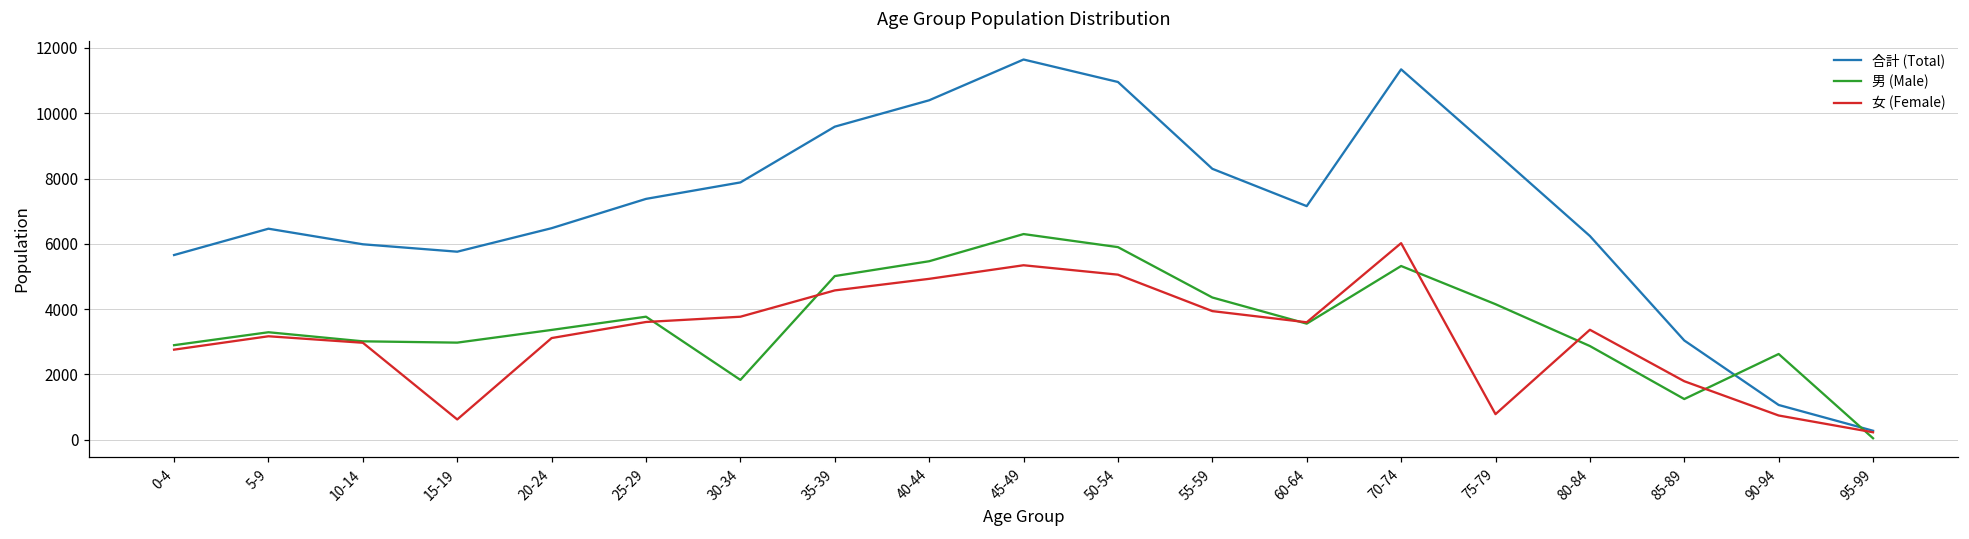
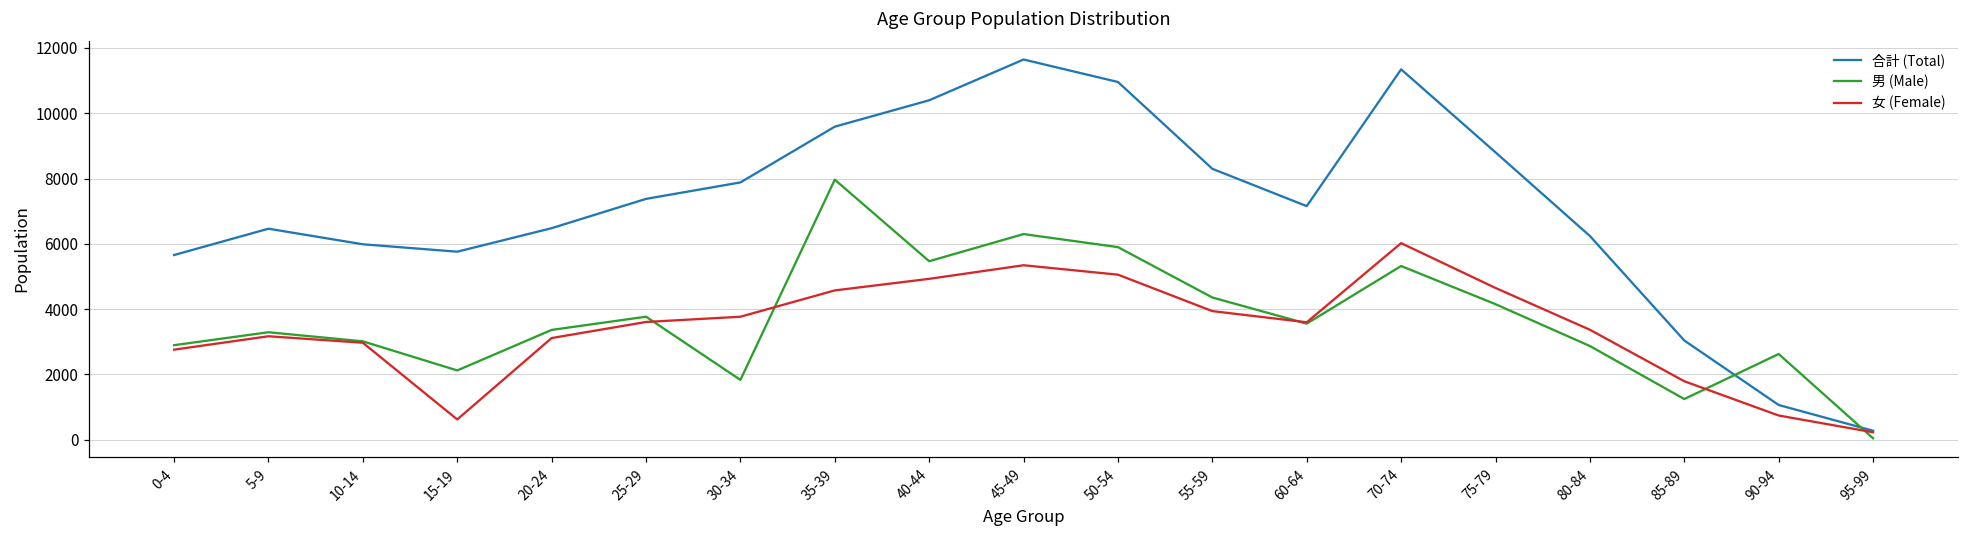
  {
    "合計 (Total)": {
      "0-4": 5700,
      "5-9": 6500,
      "10-14": 6000,
      "15-19": 5800,
      "20-24": 6500,
      "25-29": 7400,
      "30-34": 7900,
      "35-39": 9600,
      "40-44": 10400,
      "45-49": 11600,
      "50-54": 11000,
      "55-59": 8300,
      "60-64": 7200,
      "70-74": 11300,
      "75-79": 8800,
      "80-84": 6200,
      "85-89": 3000,
      "90-94": 1100
    },
    "男 (Male)": {
      "0-4": 2900,
      "5-9": 3300,
-     "15-19": 3000,
+     "15-19": 2100,
      "20-24": 3400,
      "25-29": 3800,
      "30-34": 1800,
-     "35-39": 5000,
+     "35-39": 8000,
      "40-44": 5500,
      "45-49": 6300,
      "50-54": 5900,
      "55-59": 4400,
      "70-74": 5300,
      "75-79": 4200,
      "80-84": 2900,
      "85-89": 1200,
      "90-94": 2600,
      "95-99": 0
    },
    "女 (Female)": {
      "0-4": 2800,
      "5-9": 3200,
      "15-19": 600,
      "20-24": 3100,
      "25-29": 3600,
      "30-34": 3800,
      "35-39": 4600,
      "40-44": 4900,
      "45-49": 5300,
      "50-54": 5100,
      "55-59": 3900,
      "70-74": 6000,
-     "75-79": 800,
+     "75-79": 4600,
      "80-84": 3400,
      "85-89": 1800,
      "90-94": 700
    }
  }
